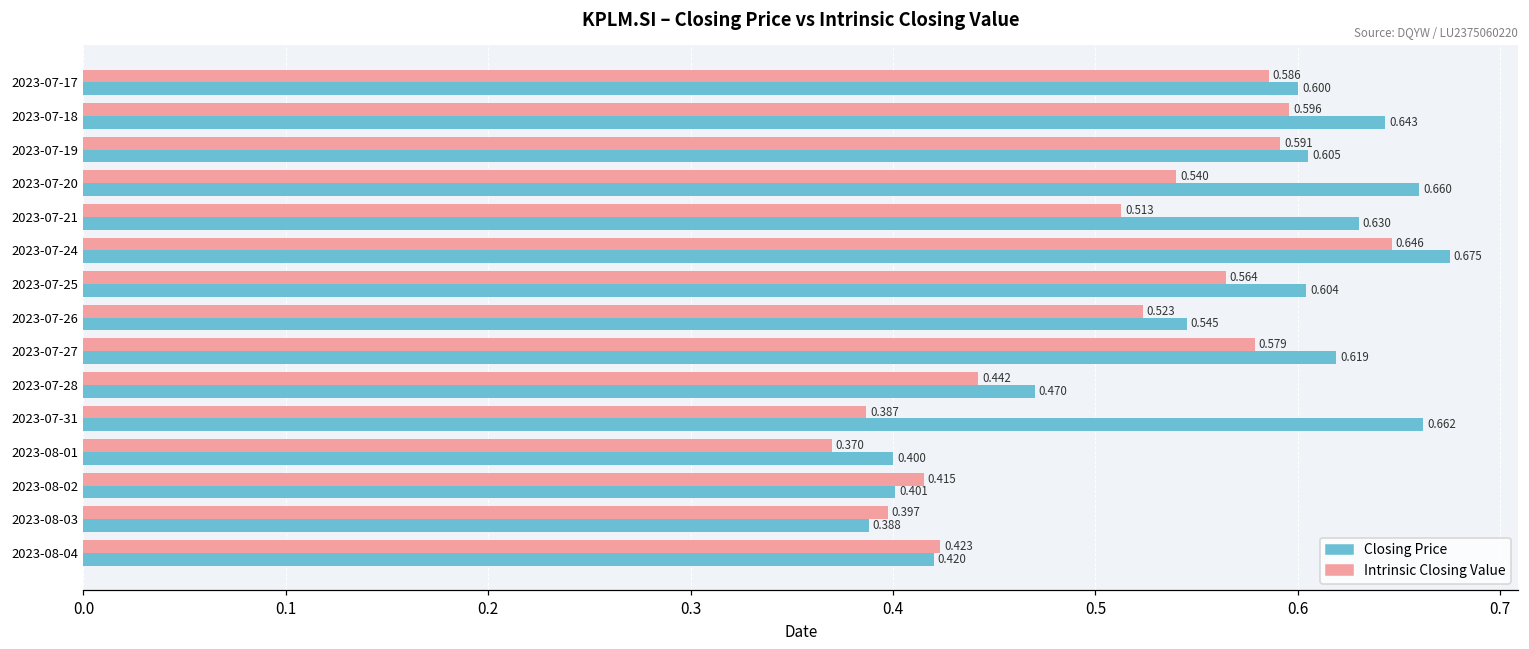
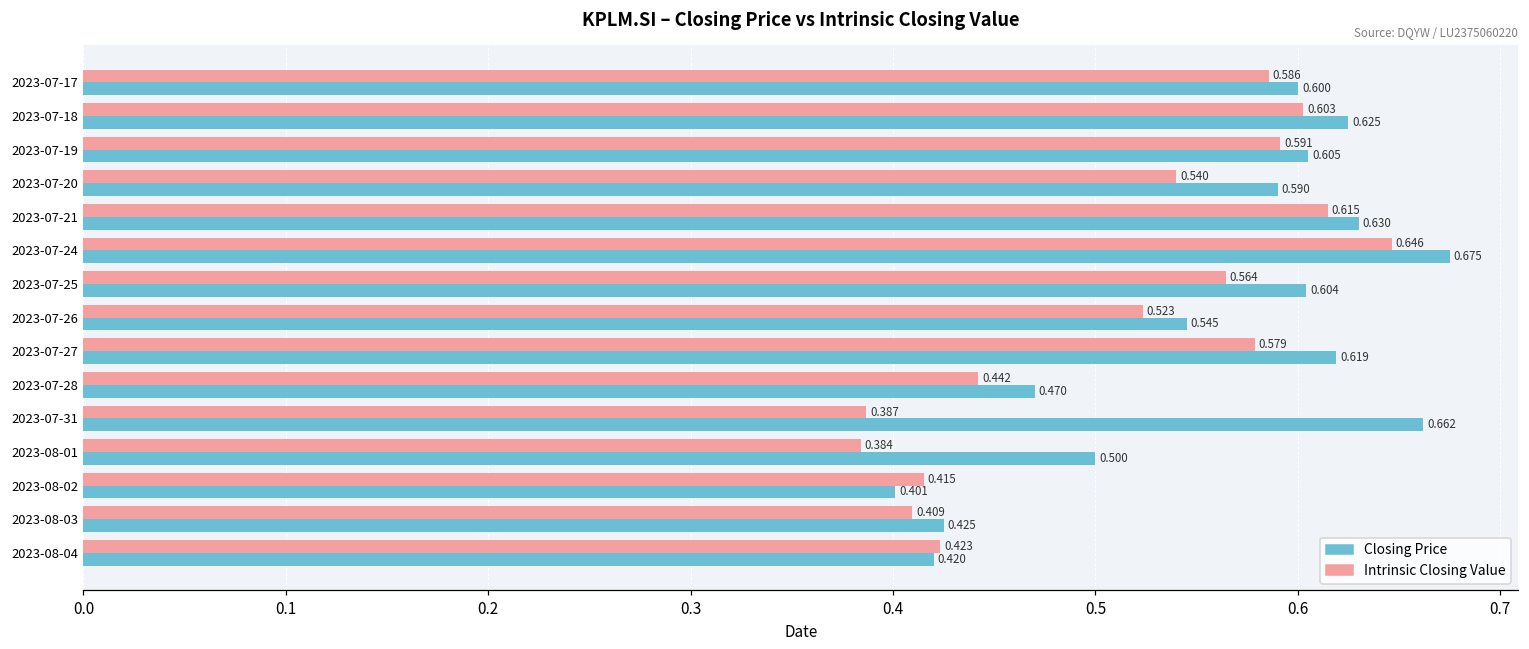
  {
    "Closing Price": {
      "2023-07-17": 0.600,
-     "2023-07-18": 0.643,
+     "2023-07-18": 0.625,
      "2023-07-19": 0.605,
-     "2023-07-20": 0.660,
+     "2023-07-20": 0.590,
      "2023-07-21": 0.630,
      "2023-07-24": 0.675,
      "2023-07-25": 0.604,
      "2023-07-26": 0.545,
      "2023-07-27": 0.619,
      "2023-07-28": 0.470,
      "2023-07-31": 0.662,
-     "2023-08-01": 0.400,
+     "2023-08-01": 0.500,
      "2023-08-02": 0.401,
-     "2023-08-03": 0.388,
+     "2023-08-03": 0.425,
      "2023-08-04": 0.420
    },
    "Intrinsic Closing Value": {
      "2023-07-17": 0.586,
-     "2023-07-18": 0.596,
+     "2023-07-18": 0.603,
      "2023-07-19": 0.591,
      "2023-07-20": 0.540,
-     "2023-07-21": 0.513,
+     "2023-07-21": 0.615,
      "2023-07-24": 0.646,
      "2023-07-25": 0.564,
      "2023-07-26": 0.523,
      "2023-07-27": 0.579,
      "2023-07-28": 0.442,
      "2023-07-31": 0.387,
-     "2023-08-01": 0.370,
+     "2023-08-01": 0.384,
      "2023-08-02": 0.415,
-     "2023-08-03": 0.397,
+     "2023-08-03": 0.409,
      "2023-08-04": 0.423
    }
  }
